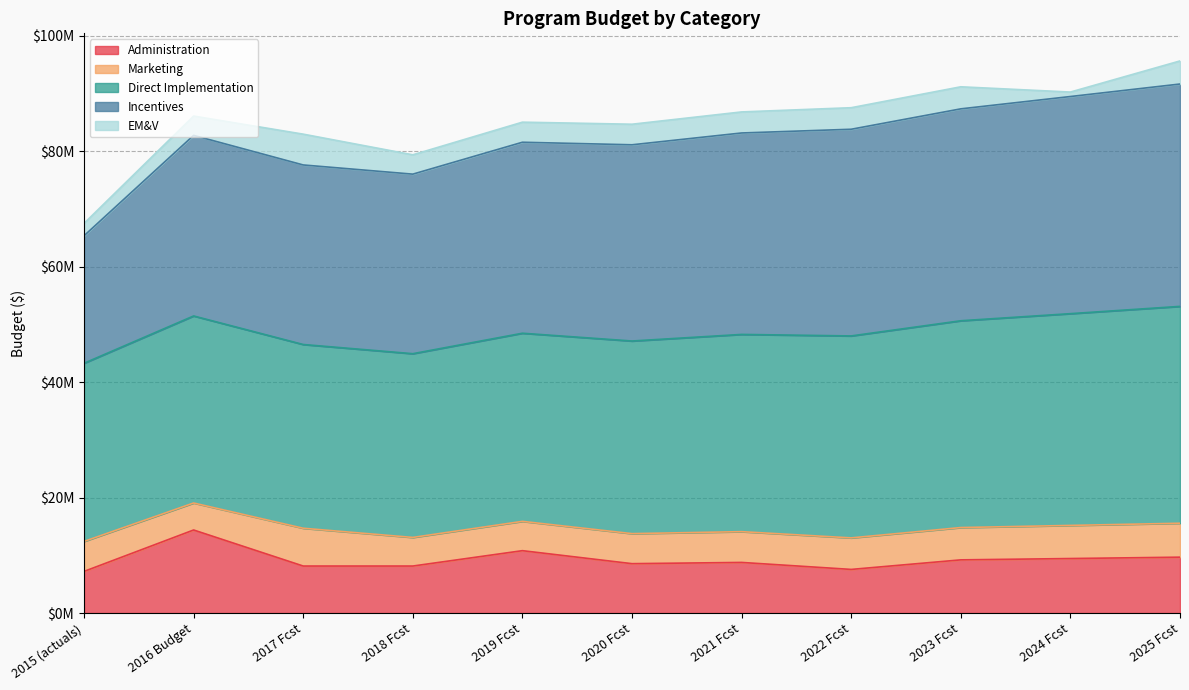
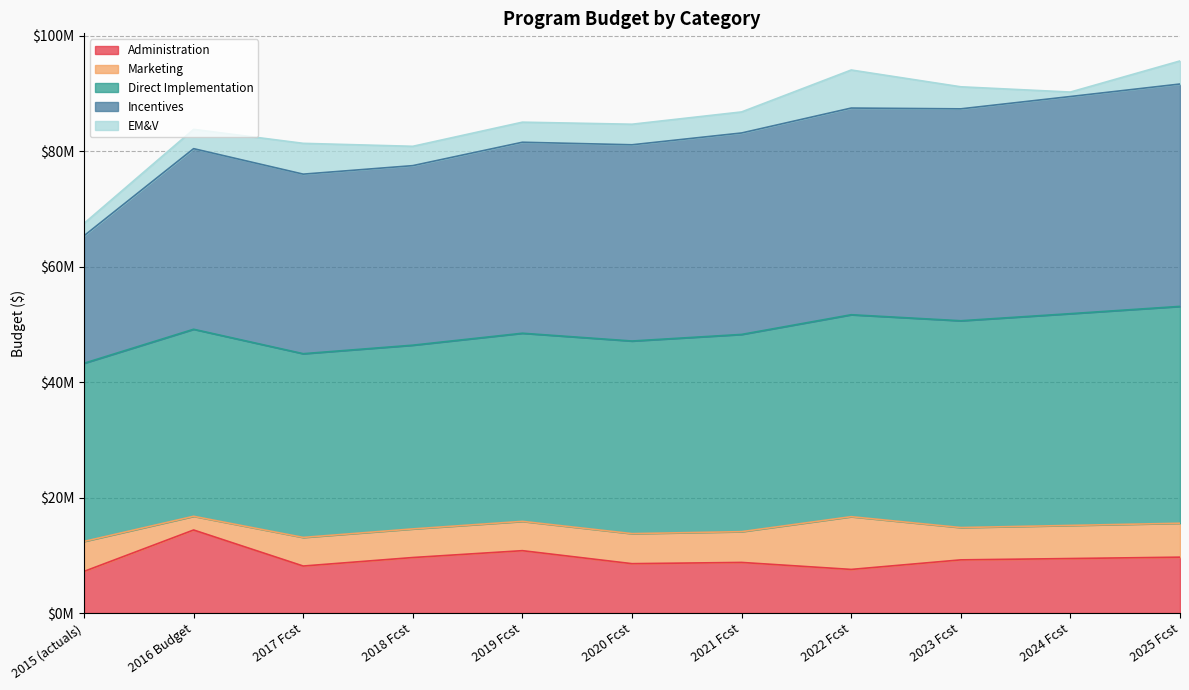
  {
    "Administration": {
      "2015 (actuals)": "$7000000",
      "2016 Budget": "$14000000",
      "2017 Fcst": "$8000000",
-     "2018 Fcst": "$8000000",
+     "2018 Fcst": "$10000000",
      "2019 Fcst": "$11000000",
      "2020 Fcst": "$9000000",
      "2021 Fcst": "$9000000",
      "2022 Fcst": "$8000000",
      "2023 Fcst": "$9000000",
      "2024 Fcst": "$9000000",
      "2025 Fcst": "$10000000"
    },
    "Marketing": {
      "2015 (actuals)": "$5000000",
-     "2016 Budget": "$5000000",
-     "2017 Fcst": "$7000000",
+     "2016 Budget": "$2000000",
+     "2017 Fcst": "$5000000",
      "2018 Fcst": "$5000000",
      "2019 Fcst": "$5000000",
      "2020 Fcst": "$5000000",
      "2021 Fcst": "$5000000",
-     "2022 Fcst": "$5000000",
+     "2022 Fcst": "$9000000",
      "2023 Fcst": "$6000000",
      "2024 Fcst": "$6000000",
      "2025 Fcst": "$6000000"
    },
    "EM&V": {
      "2015 (actuals)": "$2000000",
      "2017 Fcst": "$5000000",
      "2018 Fcst": "$3000000",
      "2019 Fcst": "$3000000",
      "2020 Fcst": "$4000000",
      "2021 Fcst": "$4000000",
-     "2022 Fcst": "$4000000",
+     "2022 Fcst": "$7000000",
      "2023 Fcst": "$4000000",
      "2024 Fcst": "$1000000",
      "2025 Fcst": "$4000000"
    }
  }
